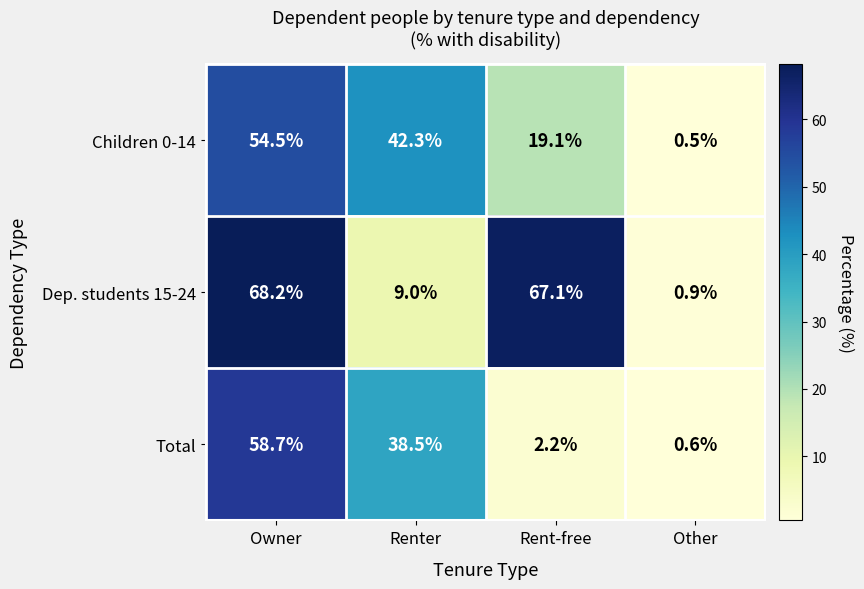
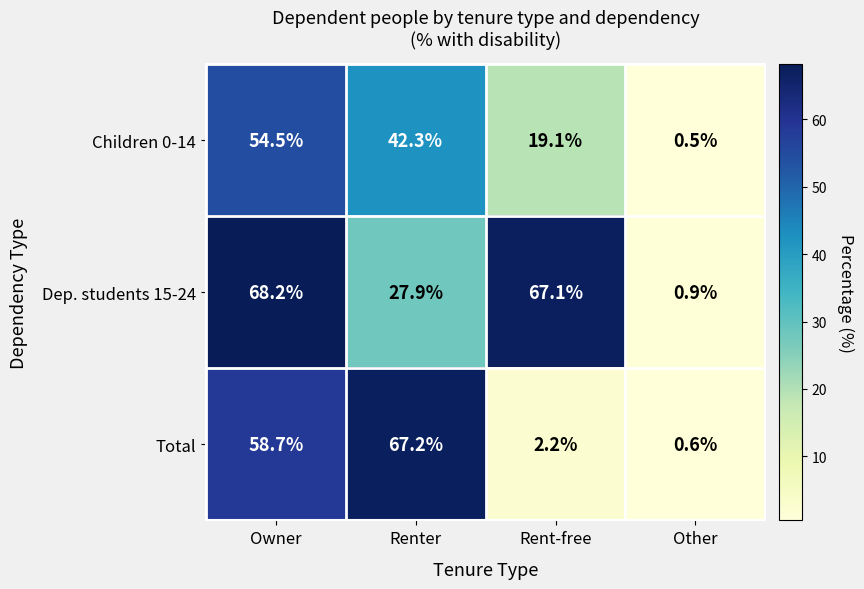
  {
    "Children 0-14": {
      "Owner": "54.5%",
      "Renter": "42.3%",
      "Rent-free": "19.1%",
      "Other": "0.5%"
    },
    "Dep. students 15-24": {
      "Owner": "68.2%",
-     "Renter": "9.0%",
+     "Renter": "27.9%",
      "Rent-free": "67.1%",
      "Other": "0.9%"
    },
    "Total": {
      "Owner": "58.7%",
-     "Renter": "38.5%",
+     "Renter": "67.2%",
      "Rent-free": "2.2%",
      "Other": "0.6%"
    }
  }
